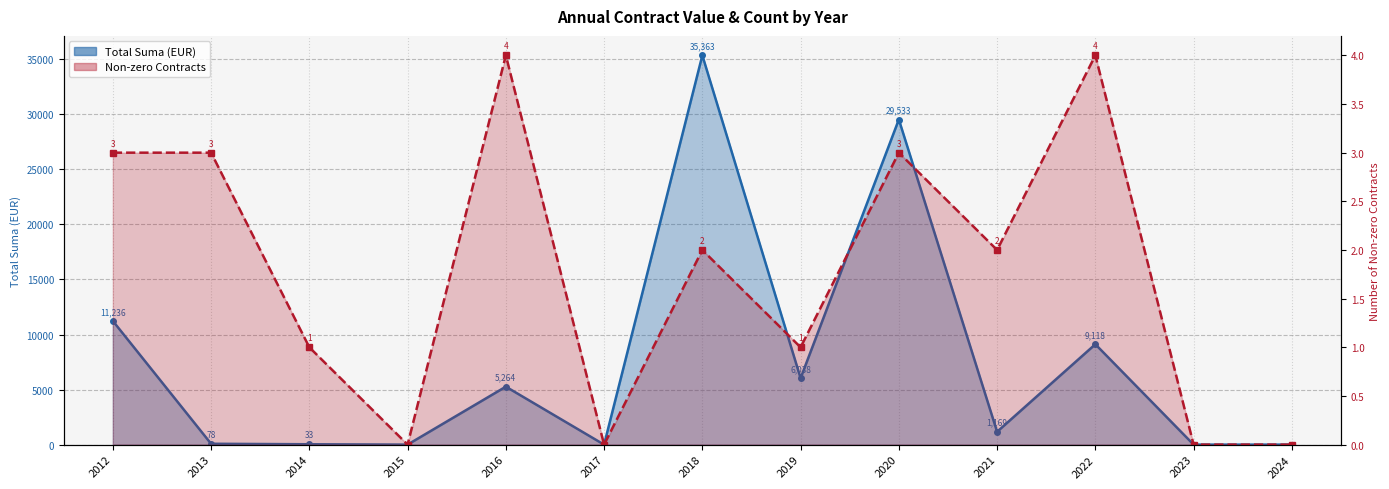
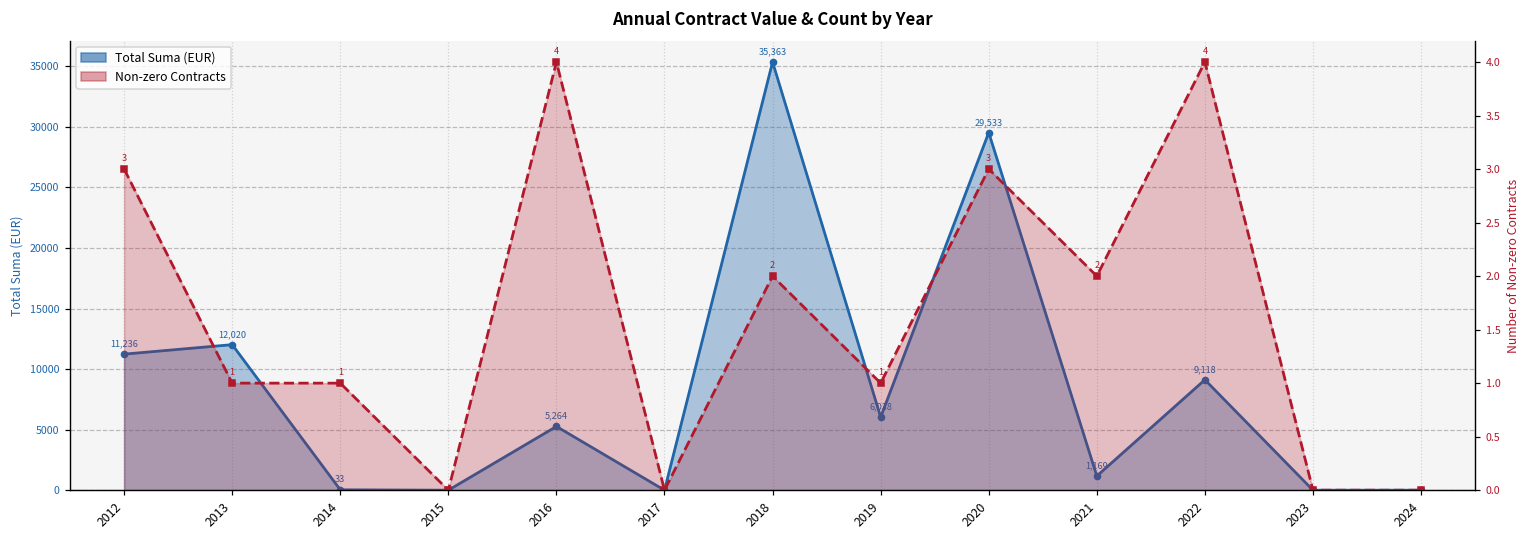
  {
    "Total Suma (EUR)": {
      "2012": "11,236",
-     "2013": "78",
+     "2013": "12,020",
      "2014": "33",
      "2016": "5,264",
      "2018": "35,363",
      "2019": "6,038",
      "2020": "29,533",
      "2021": "1,169",
      "2022": "9,118"
    },
    "Non-zero Contracts": {
      "2012": "3",
-     "2013": "3",
+     "2013": "1",
      "2014": "1",
      "2016": "4",
      "2018": "2",
      "2019": "1",
      "2020": "3",
      "2021": "2",
      "2022": "4"
    }
  }
